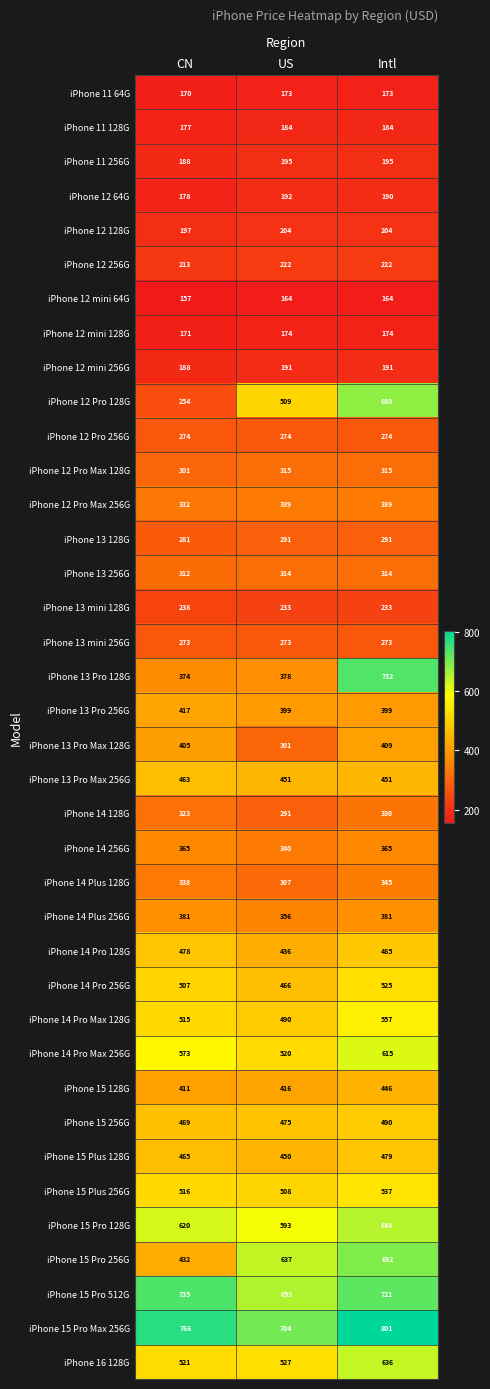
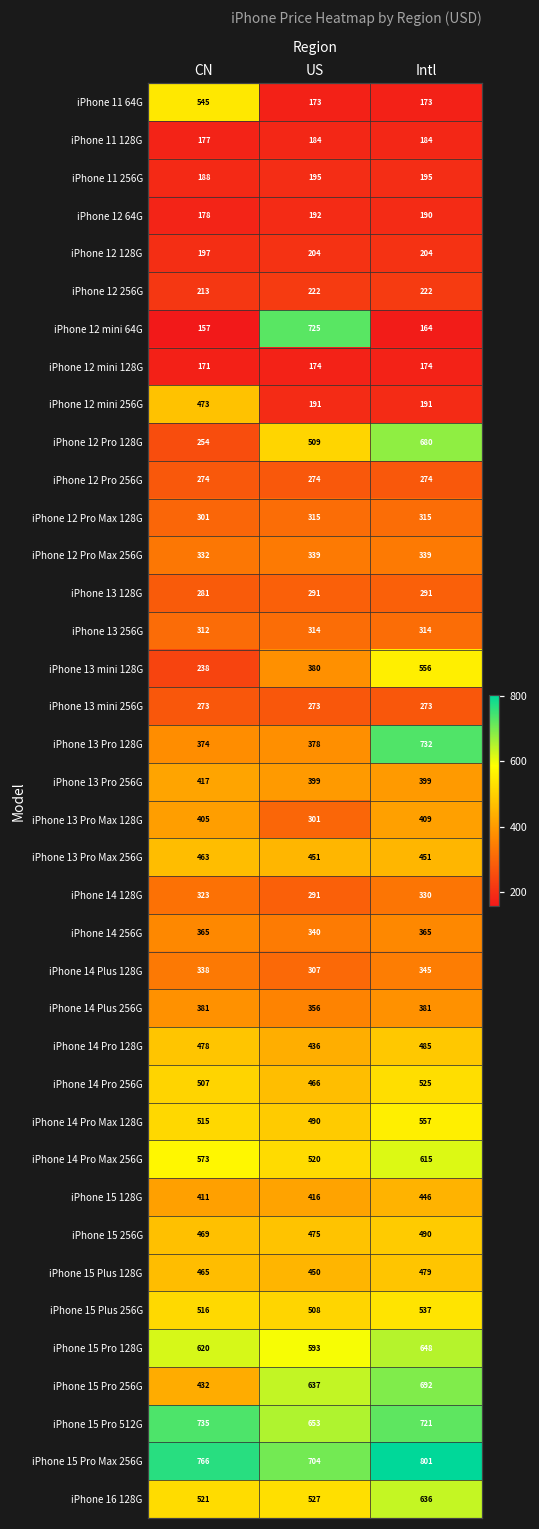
  {
    "iPhone 11 64G": {
-     "CN": 170,
+     "CN": 545,
      "US": 173,
      "Intl": 173
    },
    "iPhone 11 128G": {
      "CN": 177,
      "US": 184,
      "Intl": 184
    },
    "iPhone 11 256G": {
      "CN": 188,
      "US": 195,
      "Intl": 195
    },
    "iPhone 12 64G": {
      "CN": 178,
      "US": 192,
      "Intl": 190
    },
    "iPhone 12 128G": {
      "CN": 197,
      "US": 204,
      "Intl": 204
    },
    "iPhone 12 256G": {
      "CN": 213,
      "US": 222,
      "Intl": 222
    },
    "iPhone 12 mini 64G": {
      "CN": 157,
-     "US": 164,
+     "US": 725,
      "Intl": 164
    },
    "iPhone 12 mini 128G": {
      "CN": 171,
      "US": 174,
      "Intl": 174
    },
    "iPhone 12 mini 256G": {
-     "CN": 188,
+     "CN": 473,
      "US": 191,
      "Intl": 191
    },
    "iPhone 12 Pro 128G": {
      "CN": 254,
      "US": 509,
      "Intl": 680
    },
    "iPhone 12 Pro 256G": {
      "CN": 274,
      "US": 274,
      "Intl": 274
    },
    "iPhone 12 Pro Max 128G": {
      "CN": 301,
      "US": 315,
      "Intl": 315
    },
    "iPhone 12 Pro Max 256G": {
      "CN": 332,
      "US": 339,
      "Intl": 339
    },
    "iPhone 13 128G": {
      "CN": 281,
      "US": 291,
      "Intl": 291
    },
    "iPhone 13 256G": {
      "CN": 312,
      "US": 314,
      "Intl": 314
    },
    "iPhone 13 mini 128G": {
      "CN": 238,
-     "US": 233,
-     "Intl": 233
+     "US": 380,
+     "Intl": 556
    },
    "iPhone 13 mini 256G": {
      "CN": 273,
      "US": 273,
      "Intl": 273
    },
    "iPhone 13 Pro 128G": {
      "CN": 374,
      "US": 378,
      "Intl": 732
    },
    "iPhone 13 Pro 256G": {
      "CN": 417,
      "US": 399,
      "Intl": 399
    },
    "iPhone 13 Pro Max 128G": {
      "CN": 405,
      "US": 301,
      "Intl": 409
    },
    "iPhone 13 Pro Max 256G": {
      "CN": 463,
      "US": 451,
      "Intl": 451
    },
    "iPhone 14 128G": {
      "CN": 323,
      "US": 291,
      "Intl": 330
    },
    "iPhone 14 256G": {
      "CN": 365,
      "US": 340,
      "Intl": 365
    },
    "iPhone 14 Plus 128G": {
      "CN": 338,
      "US": 307,
      "Intl": 345
    },
    "iPhone 14 Plus 256G": {
      "CN": 381,
      "US": 356,
      "Intl": 381
    },
    "iPhone 14 Pro 128G": {
      "CN": 478,
      "US": 436,
      "Intl": 485
    },
    "iPhone 14 Pro 256G": {
      "CN": 507,
      "US": 466,
      "Intl": 525
    },
    "iPhone 14 Pro Max 128G": {
      "CN": 515,
      "US": 490,
      "Intl": 557
    },
    "iPhone 14 Pro Max 256G": {
      "CN": 573,
      "US": 520,
      "Intl": 615
    },
    "iPhone 15 128G": {
      "CN": 411,
      "US": 416,
      "Intl": 446
    },
    "iPhone 15 256G": {
      "CN": 469,
      "US": 475,
      "Intl": 490
    },
    "iPhone 15 Plus 128G": {
      "CN": 465,
      "US": 450,
      "Intl": 479
    },
    "iPhone 15 Plus 256G": {
      "CN": 516,
      "US": 508,
      "Intl": 537
    },
    "iPhone 15 Pro 128G": {
      "CN": 620,
      "US": 593,
      "Intl": 648
    },
    "iPhone 15 Pro 256G": {
      "CN": 432,
      "US": 637,
      "Intl": 692
    },
    "iPhone 15 Pro 512G": {
      "CN": 735,
      "US": 653,
      "Intl": 721
    },
    "iPhone 15 Pro Max 256G": {
      "CN": 766,
      "US": 704,
      "Intl": 801
    },
    "iPhone 16 128G": {
      "CN": 521,
      "US": 527,
      "Intl": 636
    }
  }
